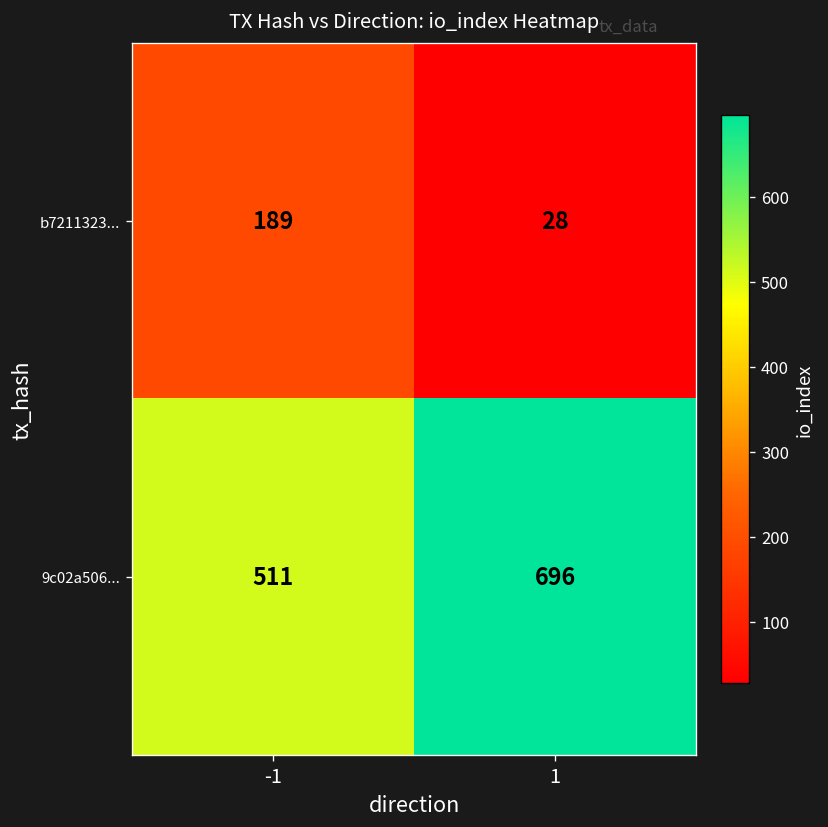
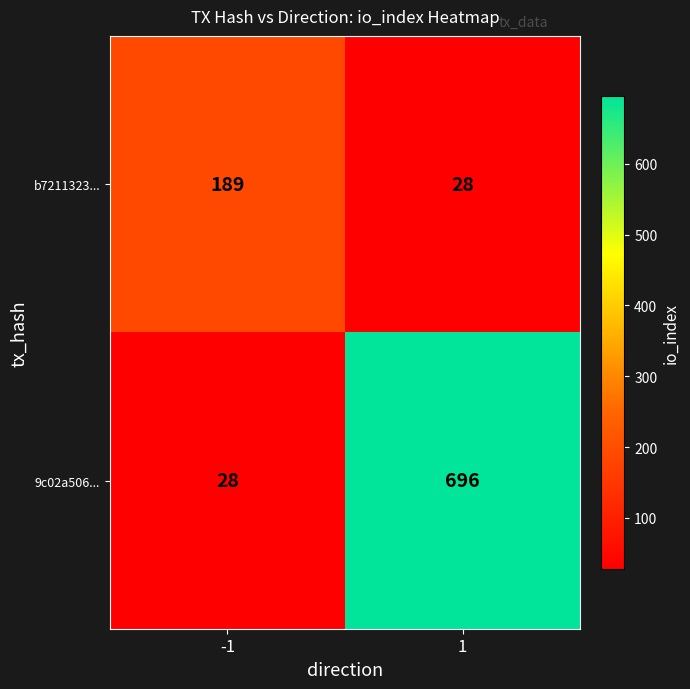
  {
    "b7211323...": {
      "-1": 189,
      "1": 28
    },
    "9c02a506...": {
-     "-1": 511,
+     "-1": 28,
      "1": 696
    }
  }
